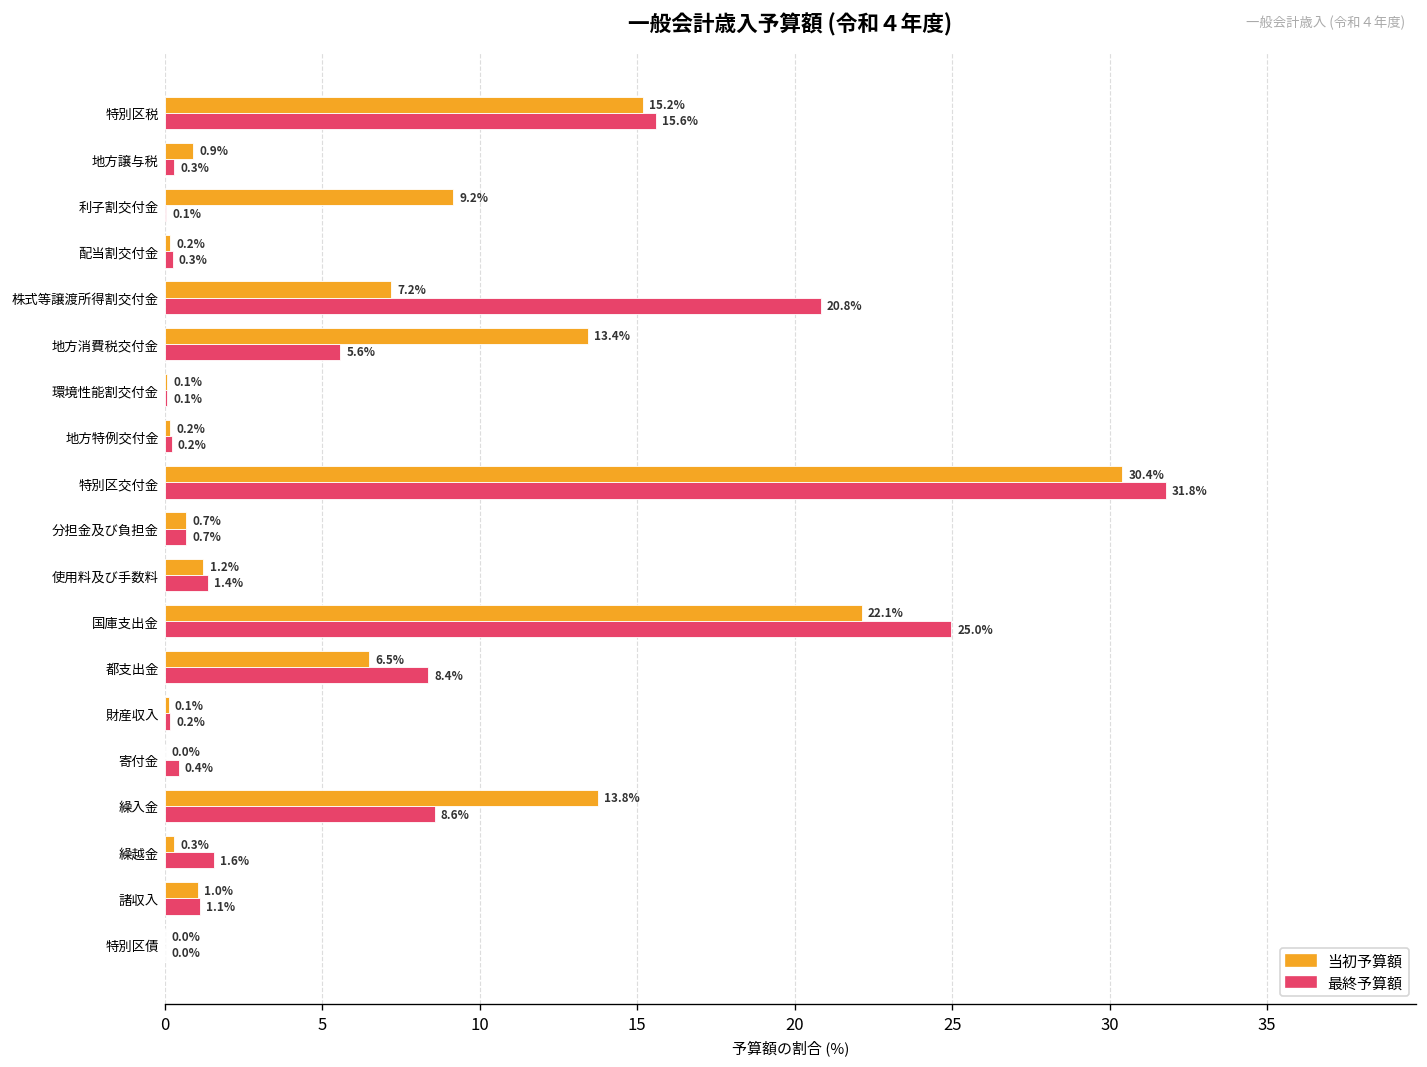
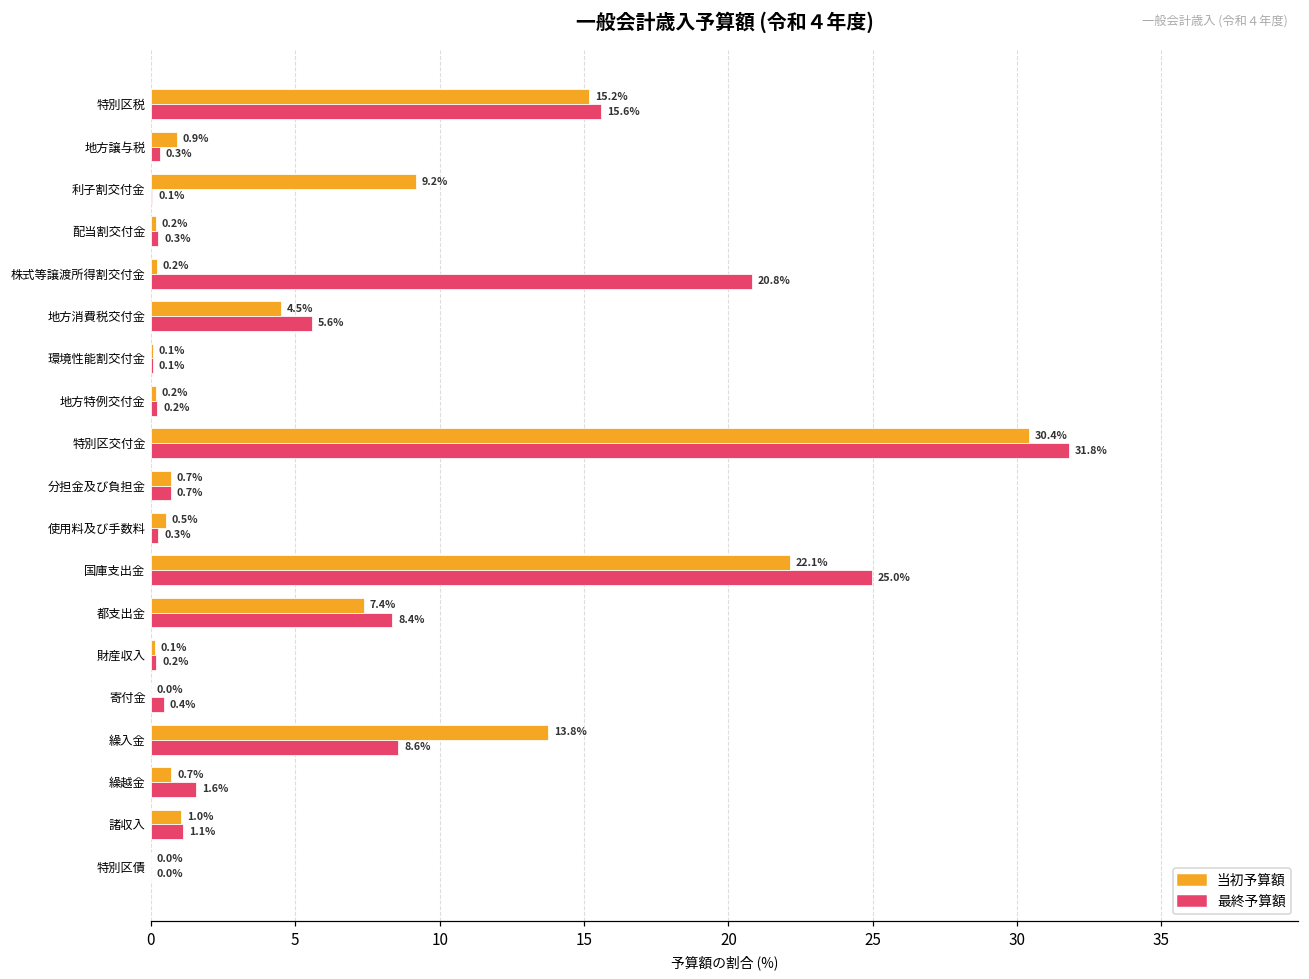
  {
    "最終予算額": {
      "特別区税": "15.6%",
      "地方譲与税": "0.3%",
      "利子割交付金": "0.1%",
      "配当割交付金": "0.3%",
      "株式等譲渡所得割交付金": "20.8%",
      "地方消費税交付金": "5.6%",
      "環境性能割交付金": "0.1%",
      "地方特例交付金": "0.2%",
      "特別区交付金": "31.8%",
      "分担金及び負担金": "0.7%",
-     "使用料及び手数料": "1.4%",
+     "使用料及び手数料": "0.3%",
      "国庫支出金": "25.0%",
      "都支出金": "8.4%",
      "財産収入": "0.2%",
      "寄付金": "0.4%",
      "繰入金": "8.6%",
      "繰越金": "1.6%",
      "諸収入": "1.1%",
      "特別区債": "0.0%"
    },
    "当初予算額": {
      "特別区税": "15.2%",
      "地方譲与税": "0.9%",
      "利子割交付金": "9.2%",
      "配当割交付金": "0.2%",
-     "株式等譲渡所得割交付金": "7.2%",
-     "地方消費税交付金": "13.4%",
+     "株式等譲渡所得割交付金": "0.2%",
+     "地方消費税交付金": "4.5%",
      "環境性能割交付金": "0.1%",
      "地方特例交付金": "0.2%",
      "特別区交付金": "30.4%",
      "分担金及び負担金": "0.7%",
-     "使用料及び手数料": "1.2%",
+     "使用料及び手数料": "0.5%",
      "国庫支出金": "22.1%",
-     "都支出金": "6.5%",
+     "都支出金": "7.4%",
      "財産収入": "0.1%",
      "寄付金": "0.0%",
      "繰入金": "13.8%",
-     "繰越金": "0.3%",
+     "繰越金": "0.7%",
      "諸収入": "1.0%",
      "特別区債": "0.0%"
    }
  }
